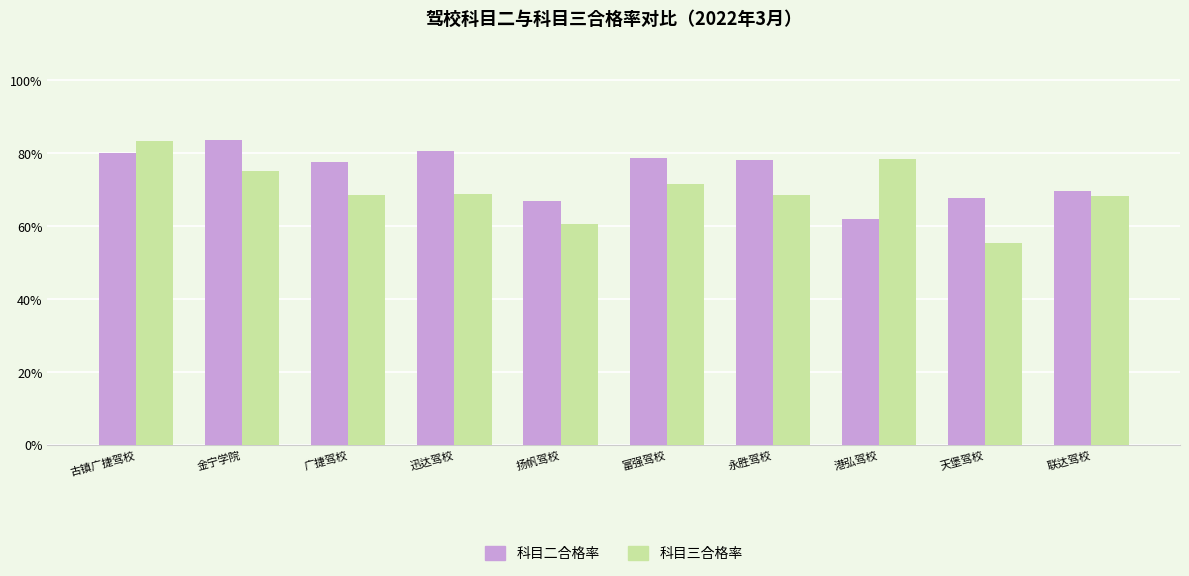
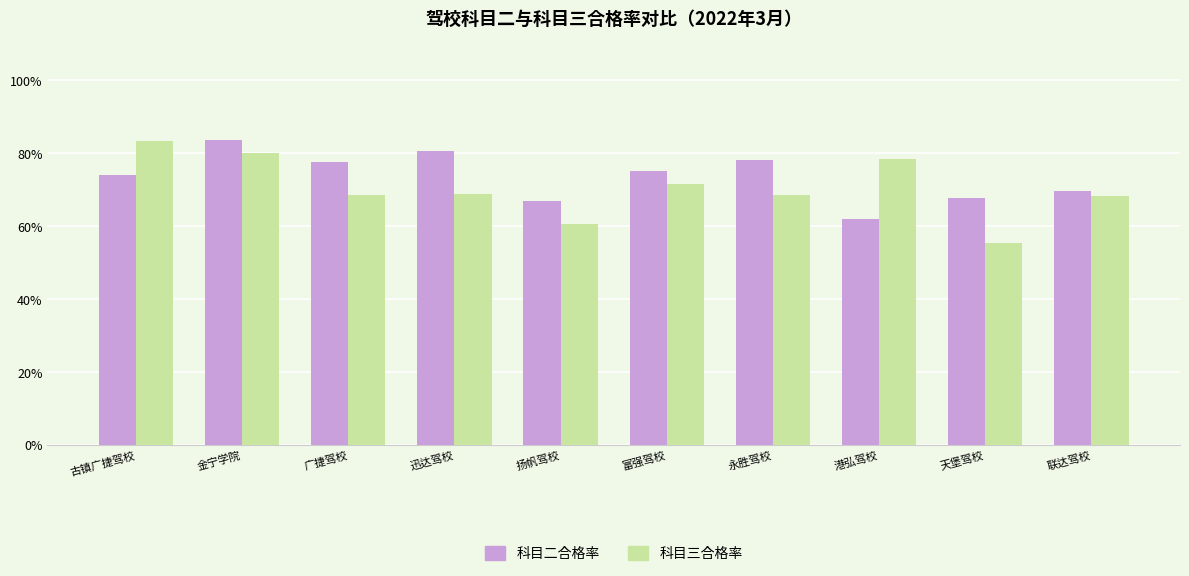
  {
    "科目二合格率": {
-     "古镇广捷驾校": "80%",
+     "古镇广捷驾校": "74%",
      "金宁学院": "84%",
      "广捷驾校": "78%",
      "迅达驾校": "80%",
      "扬帆驾校": "67%",
-     "富强驾校": "79%",
+     "富强驾校": "75%",
      "永胜驾校": "78%",
      "港弘驾校": "62%",
      "天堡驾校": "68%",
      "联达驾校": "70%"
    },
    "科目三合格率": {
      "古镇广捷驾校": "83%",
-     "金宁学院": "75%",
+     "金宁学院": "80%",
      "广捷驾校": "69%",
      "迅达驾校": "69%",
      "扬帆驾校": "61%",
      "富强驾校": "71%",
      "永胜驾校": "68%",
      "港弘驾校": "78%",
      "天堡驾校": "55%",
      "联达驾校": "68%"
    }
  }
